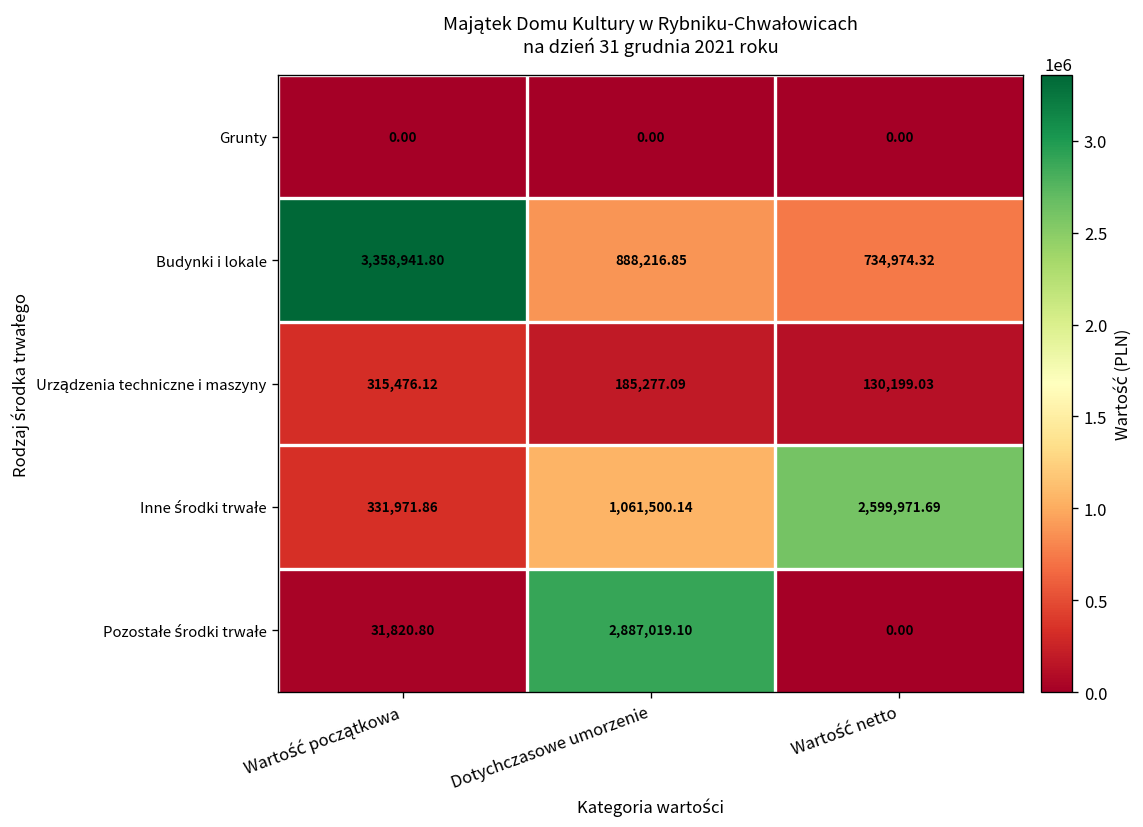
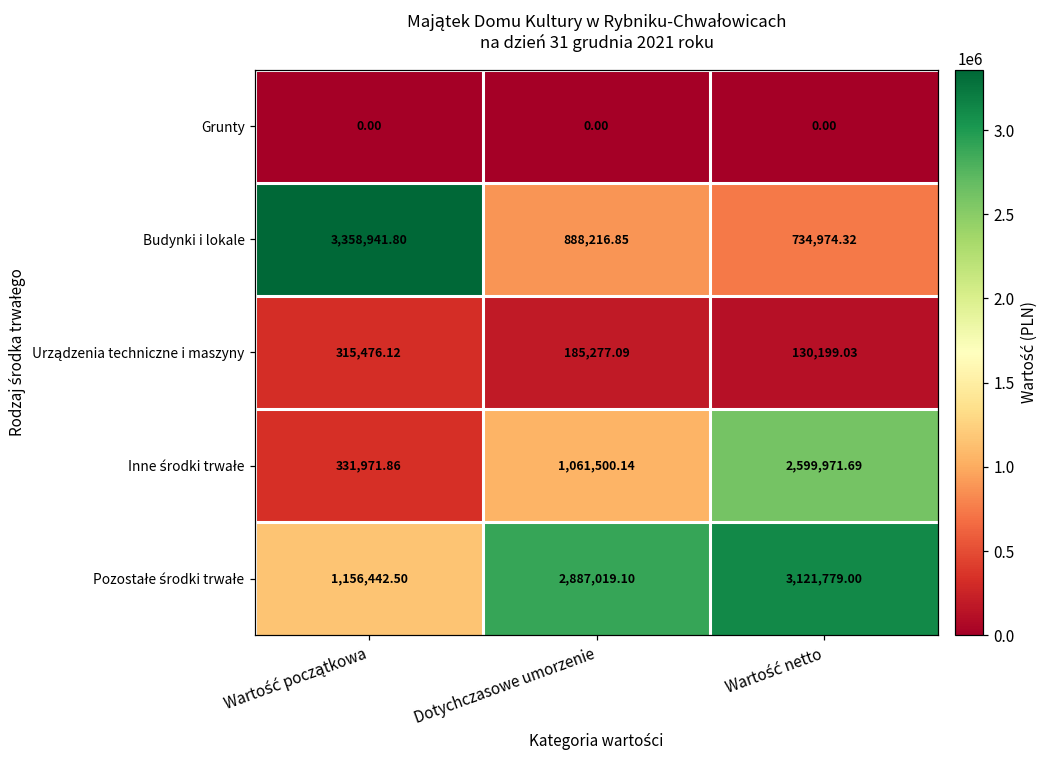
  {
    "Grunty": {
      "Wartość początkowa": "0.00",
      "Dotychczasowe umorzenie": "0.00",
      "Wartość netto": "0.00"
    },
    "Budynki i lokale": {
      "Wartość początkowa": "3,358,941.80",
      "Dotychczasowe umorzenie": "888,216.85",
      "Wartość netto": "734,974.32"
    },
    "Urządzenia techniczne i maszyny": {
      "Wartość początkowa": "315,476.12",
      "Dotychczasowe umorzenie": "185,277.09",
      "Wartość netto": "130,199.03"
    },
    "Inne środki trwałe": {
      "Wartość początkowa": "331,971.86",
      "Dotychczasowe umorzenie": "1,061,500.14",
      "Wartość netto": "2,599,971.69"
    },
    "Pozostałe środki trwałe": {
-     "Wartość początkowa": "31,820.80",
+     "Wartość początkowa": "1,156,442.50",
      "Dotychczasowe umorzenie": "2,887,019.10",
-     "Wartość netto": "0.00"
+     "Wartość netto": "3,121,779.00"
    }
  }
